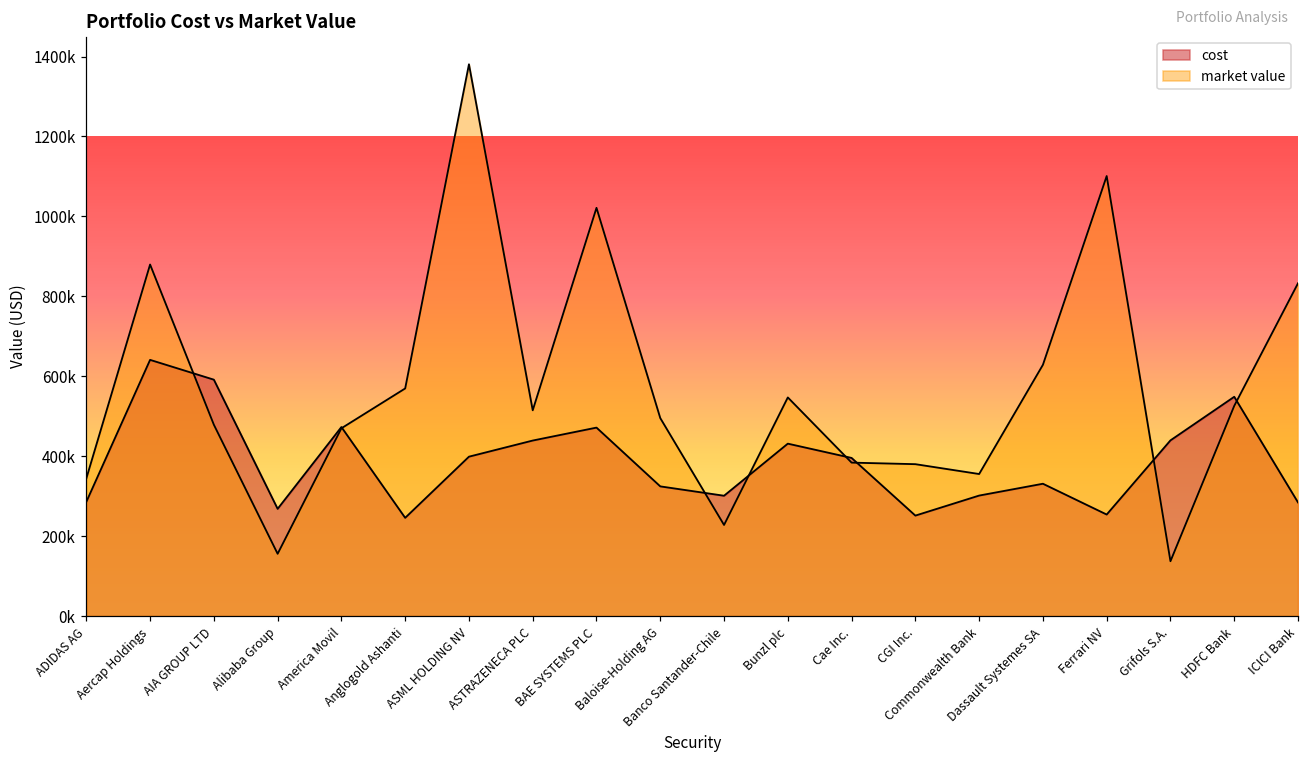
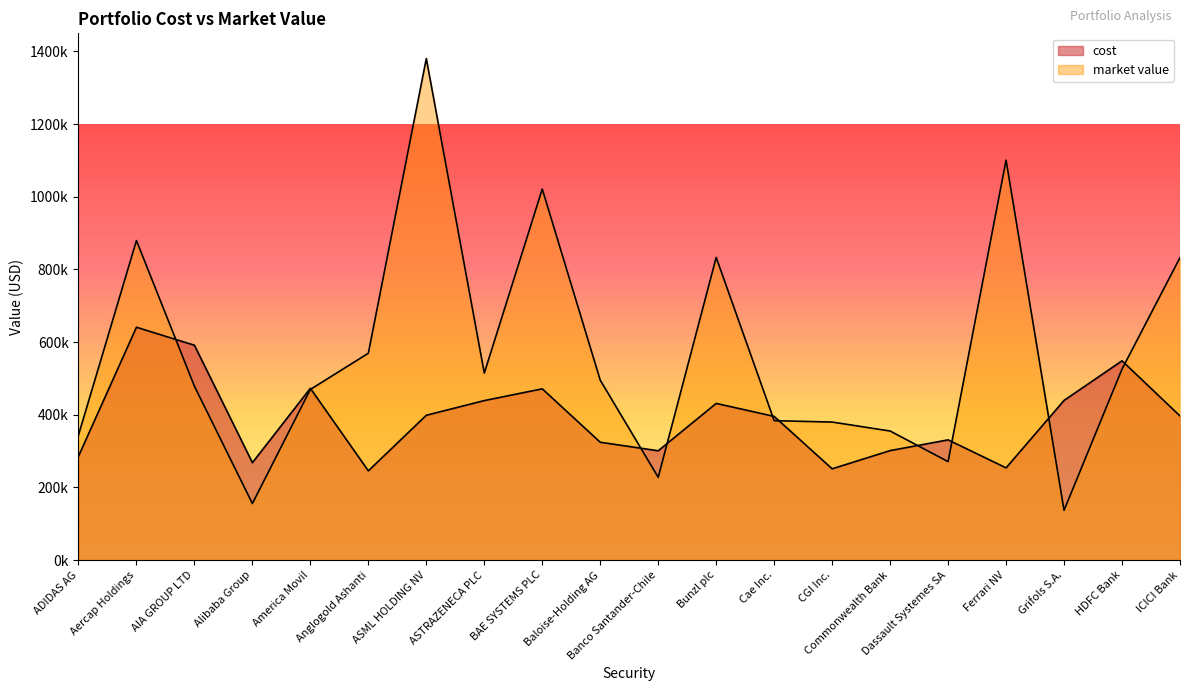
  {
    "cost": {
      "ADIDAS AG": 290000,
      "Aercap Holdings": 640000,
      "AIA GROUP LTD": 590000,
      "Alibaba Group": 270000,
      "Anglogold Ashanti": 250000,
      "ASML HOLDING NV": 400000,
      "ASTRAZENECA PLC": 440000,
      "BAE SYSTEMS PLC": 470000,
      "Baloise-Holding AG": 320000,
      "Banco Santander-Chile": 300000,
      "Bunzl plc": 430000,
      "Cae Inc.": 400000,
      "CGI Inc.": 250000,
      "Commonwealth Bank": 300000,
      "Dassault Systemes SA": 330000,
      "Ferrari NV": 250000,
      "Grifols S.A.": 440000,
      "HDFC Bank": 550000,
-     "ICICI Bank": 280000
+     "ICICI Bank": 400000
    },
    "market value": {
      "ADIDAS AG": 340000,
      "Aercap Holdings": 880000,
      "AIA GROUP LTD": 480000,
      "Alibaba Group": 160000,
      "Anglogold Ashanti": 570000,
      "ASML HOLDING NV": 1380000,
      "ASTRAZENECA PLC": 510000,
      "BAE SYSTEMS PLC": 1020000,
      "Baloise-Holding AG": 500000,
      "Banco Santander-Chile": 230000,
-     "Bunzl plc": 550000,
+     "Bunzl plc": 830000,
      "Cae Inc.": 380000,
      "CGI Inc.": 380000,
      "Commonwealth Bank": 360000,
-     "Dassault Systemes SA": 630000,
+     "Dassault Systemes SA": 270000,
      "Ferrari NV": 1100000,
      "Grifols S.A.": 140000,
      "HDFC Bank": 530000,
      "ICICI Bank": 830000
    }
  }
